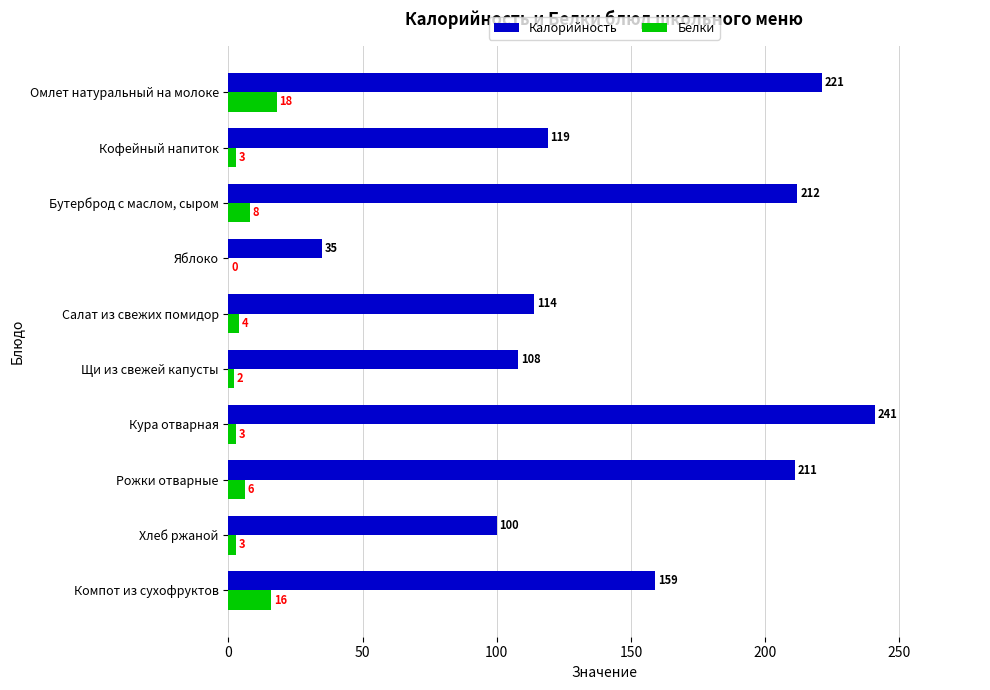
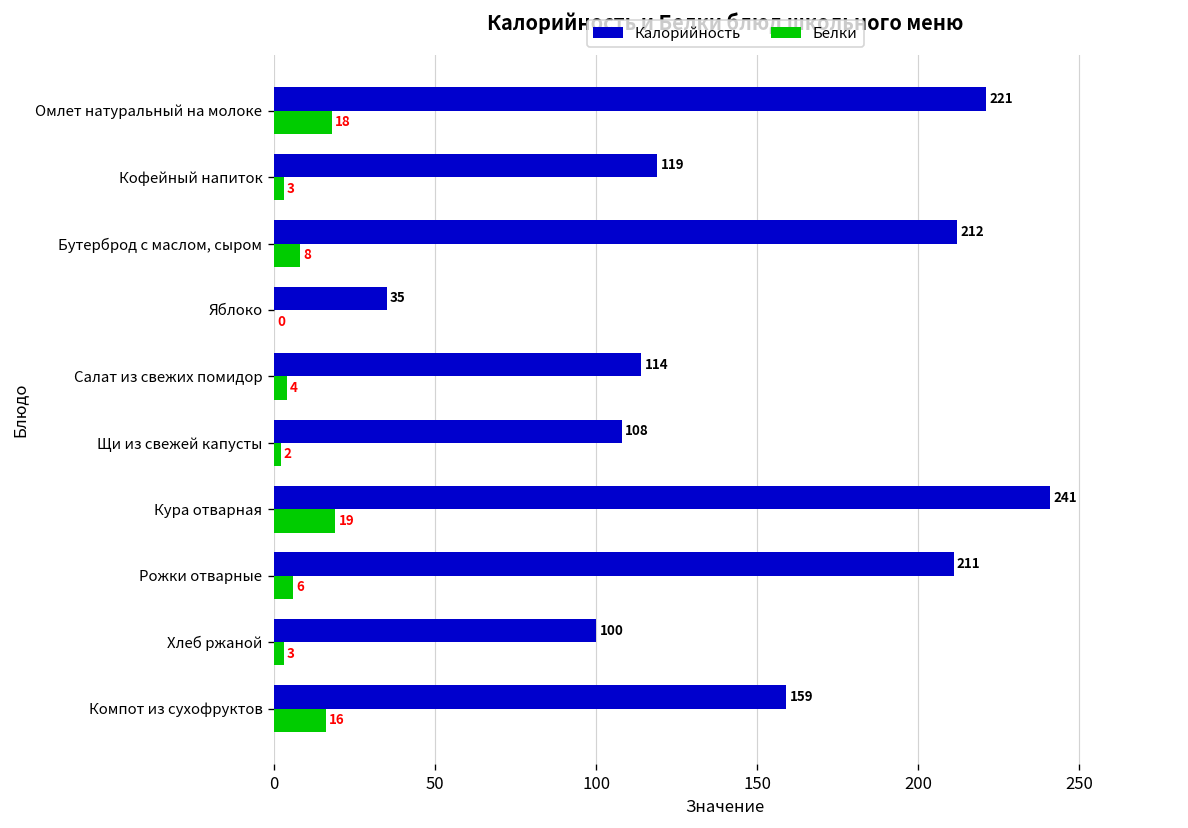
  {
    "Калорийность": {
      "Омлет натуральный на молоке": 221,
      "Кофейный напиток": 119,
      "Бутерброд с маслом, сыром": 212,
      "Яблоко": 35,
      "Салат из свежих помидор": 114,
      "Щи из свежей капусты": 108,
      "Кура отварная": 241,
      "Рожки отварные": 211,
      "Хлеб ржаной": 100,
      "Компот из сухофруктов": 159
    },
    "Белки": {
      "Омлет натуральный на молоке": 18,
      "Кофейный напиток": 3,
      "Бутерброд с маслом, сыром": 8,
      "Яблоко": 0,
      "Салат из свежих помидор": 4,
      "Щи из свежей капусты": 2,
-     "Кура отварная": 3,
+     "Кура отварная": 19,
      "Рожки отварные": 6,
      "Хлеб ржаной": 3,
      "Компот из сухофруктов": 16
    }
  }
